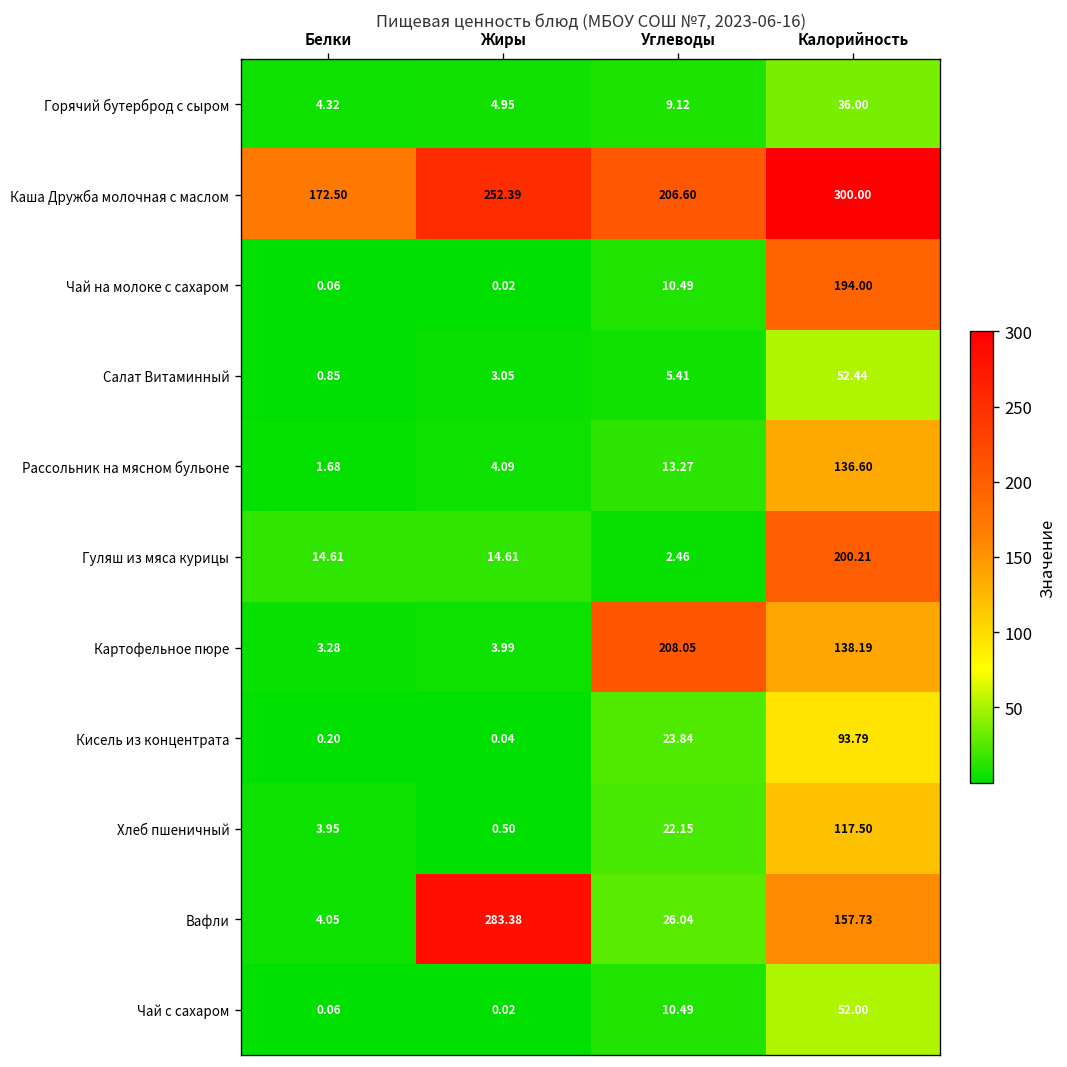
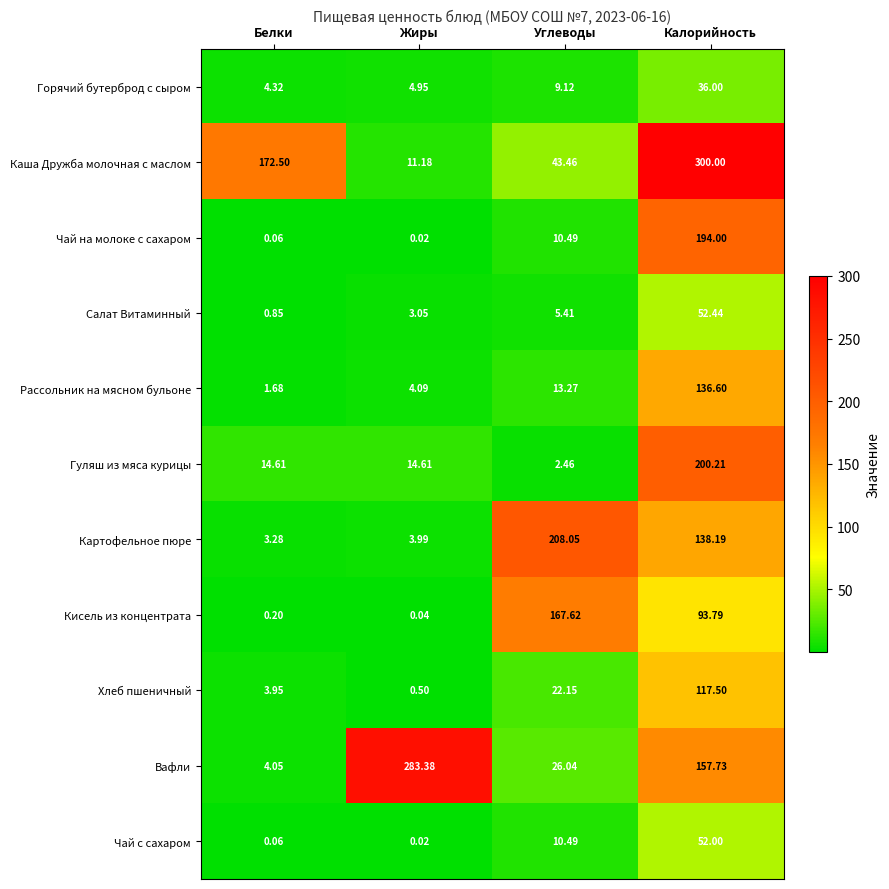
  {
    "Горячий бутерброд с сыром": {
      "Белки": 4.32,
      "Жиры": 4.95,
      "Углеводы": 9.12,
      "Калорийность": 36.00
    },
    "Каша Дружба молочная с маслом": {
      "Белки": 172.50,
-     "Жиры": 252.39,
-     "Углеводы": 206.60,
+     "Жиры": 11.18,
+     "Углеводы": 43.46,
      "Калорийность": 300.00
    },
    "Чай на молоке с сахаром": {
      "Белки": 0.06,
      "Жиры": 0.02,
      "Углеводы": 10.49,
      "Калорийность": 194.00
    },
    "Салат Витаминный": {
      "Белки": 0.85,
      "Жиры": 3.05,
      "Углеводы": 5.41,
      "Калорийность": 52.44
    },
    "Рассольник на мясном бульоне": {
      "Белки": 1.68,
      "Жиры": 4.09,
      "Углеводы": 13.27,
      "Калорийность": 136.60
    },
    "Гуляш из мяса курицы": {
      "Белки": 14.61,
      "Жиры": 14.61,
      "Углеводы": 2.46,
      "Калорийность": 200.21
    },
    "Картофельное пюре": {
      "Белки": 3.28,
      "Жиры": 3.99,
      "Углеводы": 208.05,
      "Калорийность": 138.19
    },
    "Кисель из концентрата": {
      "Белки": 0.20,
      "Жиры": 0.04,
-     "Углеводы": 23.84,
+     "Углеводы": 167.62,
      "Калорийность": 93.79
    },
    "Хлеб пшеничный": {
      "Белки": 3.95,
      "Жиры": 0.50,
      "Углеводы": 22.15,
      "Калорийность": 117.50
    },
    "Вафли": {
      "Белки": 4.05,
      "Жиры": 283.38,
      "Углеводы": 26.04,
      "Калорийность": 157.73
    },
    "Чай с сахаром": {
      "Белки": 0.06,
      "Жиры": 0.02,
      "Углеводы": 10.49,
      "Калорийность": 52.00
    }
  }
